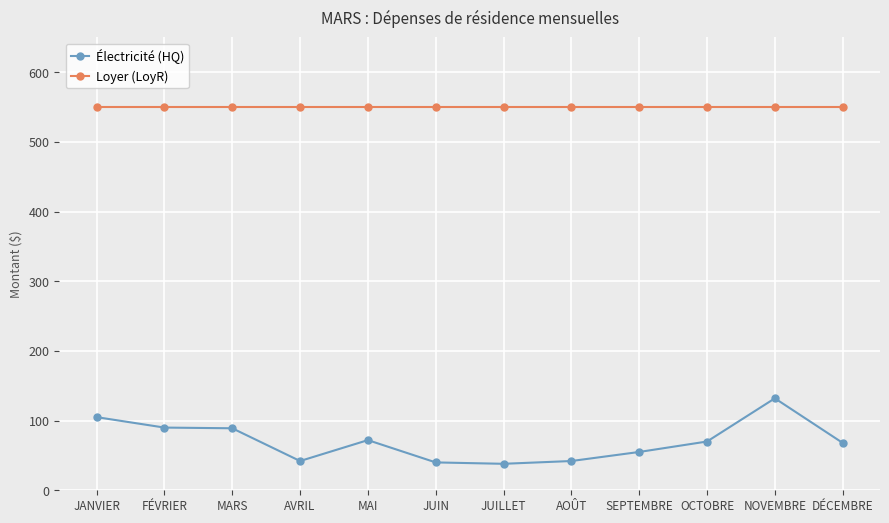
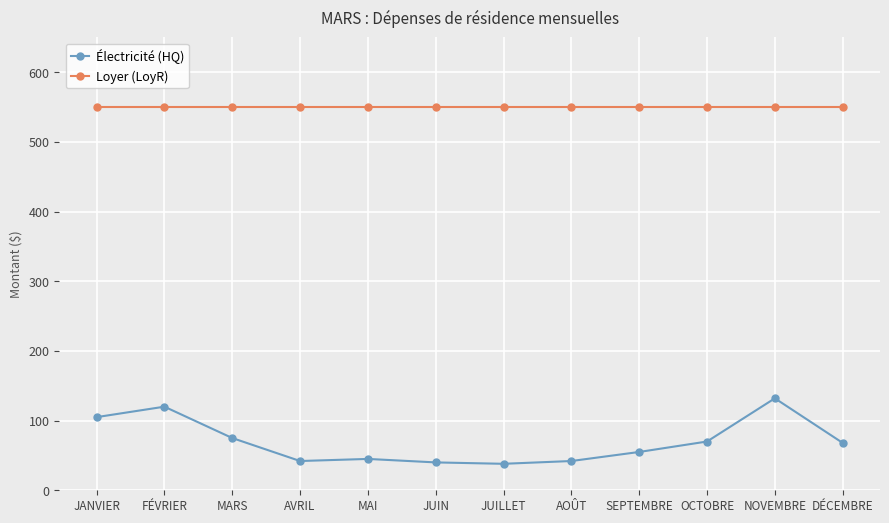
  {
    "Électricité (HQ)": {
      "JANVIER": 110,
-     "FÉVRIER": 90,
-     "MARS": 90,
+     "FÉVRIER": 120,
+     "MARS": 80,
      "AVRIL": 40,
-     "MAI": 70,
+     "MAI": 50,
      "JUIN": 40,
      "JUILLET": 40,
      "AOÛT": 40,
      "SEPTEMBRE": 60,
      "OCTOBRE": 70,
      "NOVEMBRE": 130,
      "DÉCEMBRE": 70
    },
    "Loyer (LoyR)": {
      "JANVIER": 550,
      "FÉVRIER": 550,
      "MARS": 550,
      "AVRIL": 550,
      "MAI": 550,
      "JUIN": 550,
      "JUILLET": 550,
      "AOÛT": 550,
      "SEPTEMBRE": 550,
      "OCTOBRE": 550,
      "NOVEMBRE": 550,
      "DÉCEMBRE": 550
    }
  }
